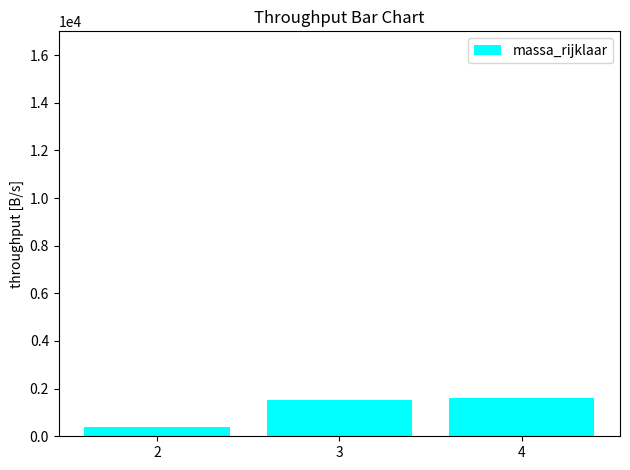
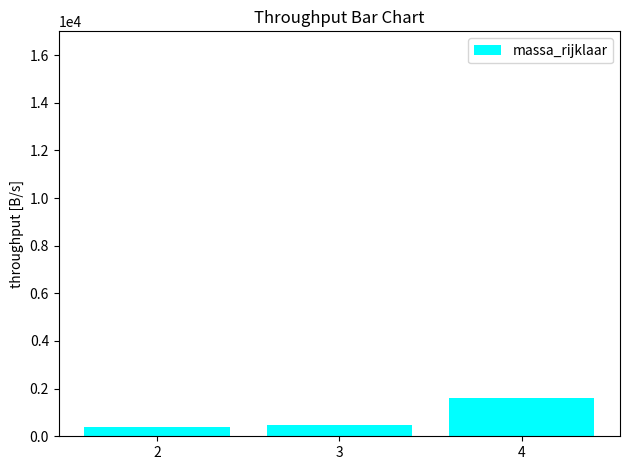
  {
    "2": 400,
-   "3": 1500,
+   "3": 500,
    "4": 1600
  }
